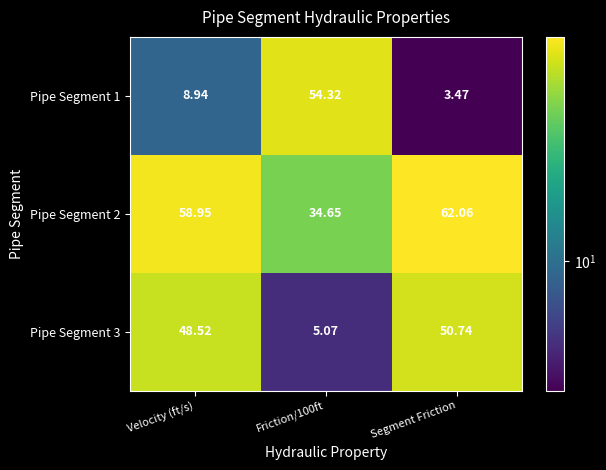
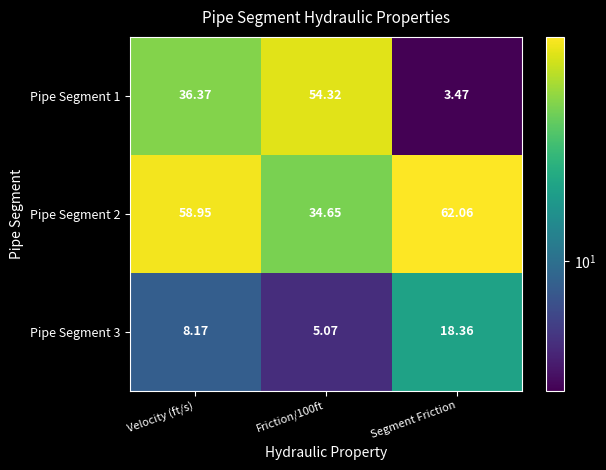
  {
    "Pipe Segment 1": {
-     "Velocity (ft/s)": 8.94,
+     "Velocity (ft/s)": 36.37,
      "Friction/100ft": 54.32,
      "Segment Friction": 3.47
    },
    "Pipe Segment 2": {
      "Velocity (ft/s)": 58.95,
      "Friction/100ft": 34.65,
      "Segment Friction": 62.06
    },
    "Pipe Segment 3": {
-     "Velocity (ft/s)": 48.52,
+     "Velocity (ft/s)": 8.17,
      "Friction/100ft": 5.07,
-     "Segment Friction": 50.74
+     "Segment Friction": 18.36
    }
  }
